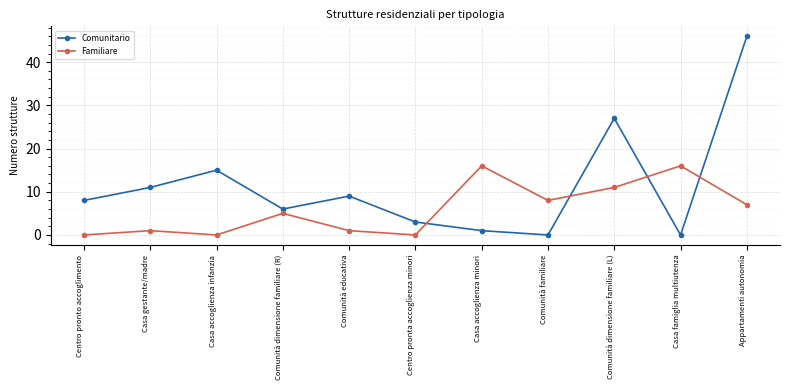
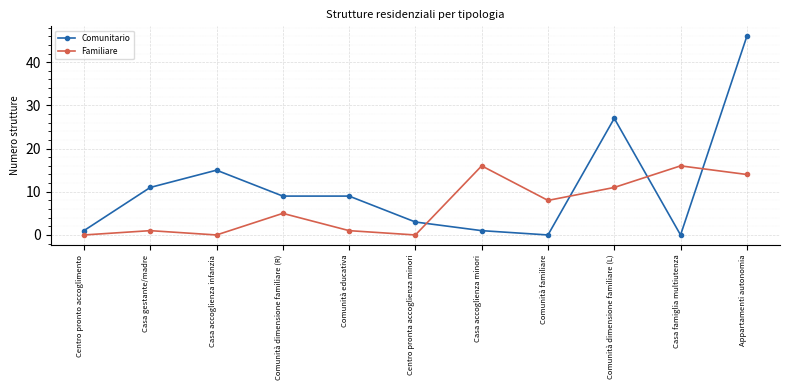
  {
    "Comunitario": {
-     "Centro pronto accoglimento": 8,
+     "Centro pronto accoglimento": 1,
      "Casa gestante/madre": 11,
      "Casa accoglienza infanzia": 15,
-     "Comunità dimensione familiare (R)": 6,
+     "Comunità dimensione familiare (R)": 9,
      "Comunità educativa": 9,
      "Centro pronta accoglienza minori": 3,
      "Casa accoglienza minori": 1,
      "Comunità familiare": 0,
      "Comunità dimensione familiare (L)": 27,
      "Casa famiglia multiutenza": 0,
      "Appartamenti autonomia": 46
    },
    "Familiare": {
      "Centro pronto accoglimento": 0,
      "Casa gestante/madre": 1,
      "Casa accoglienza infanzia": 0,
      "Comunità dimensione familiare (R)": 5,
      "Comunità educativa": 1,
      "Centro pronta accoglienza minori": 0,
      "Casa accoglienza minori": 16,
      "Comunità familiare": 8,
      "Comunità dimensione familiare (L)": 11,
      "Casa famiglia multiutenza": 16,
-     "Appartamenti autonomia": 7
+     "Appartamenti autonomia": 14
    }
  }
